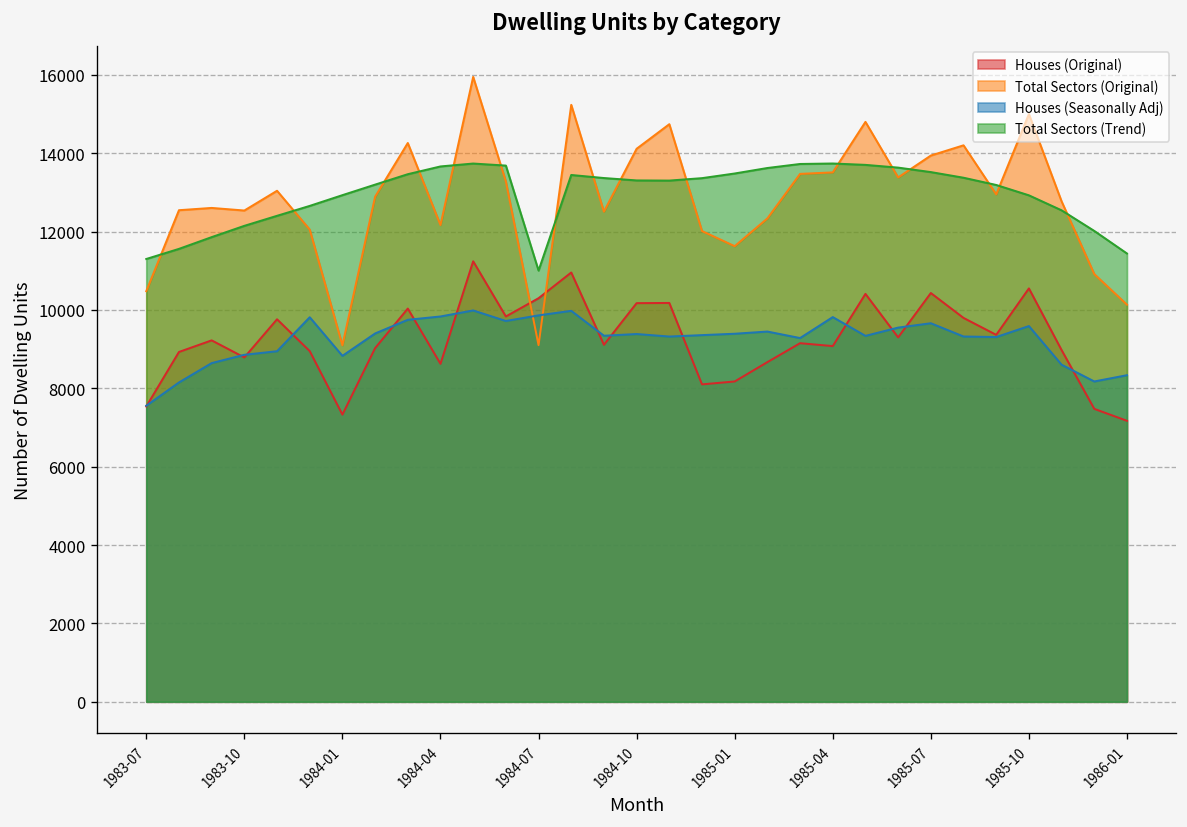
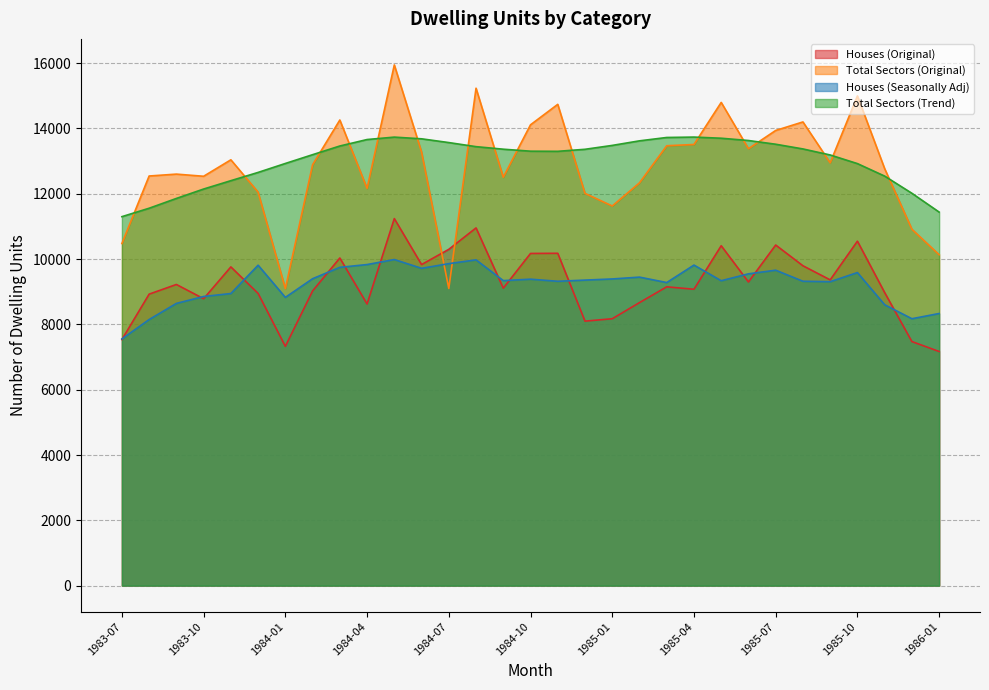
  {
    "Houses (Original)": {
      "1984-01": 7300,
      "1984-04": 8600,
      "1984-07": 10300,
      "1984-10": 10200,
      "1985-01": 8200,
      "1985-04": 9100,
      "1985-07": 10400,
      "1985-10": 10500,
      "1986-01": 7200
    },
    "Total Sectors (Original)": {
      "1983-07": 10500,
      "1983-10": 12500,
      "1984-01": 9100,
      "1984-04": 12200,
      "1984-07": 9100,
      "1984-10": 14100,
      "1985-01": 11600,
      "1985-04": 13500,
      "1985-07": 13900,
      "1986-01": 10100
    },
    "Houses (Seasonally Adj)": {
      "1984-01": 8800,
      "1984-04": 9800,
      "1984-07": 9900,
      "1984-10": 9400,
      "1985-01": 9400,
      "1985-04": 9800,
      "1985-07": 9700,
      "1985-10": 9600,
      "1986-01": 8300
    },
    "Total Sectors (Trend)": {
      "1983-07": 11300,
      "1983-10": 12100,
      "1984-01": 12900,
      "1984-04": 13700,
-     "1984-07": 11000,
+     "1984-07": 13600,
      "1984-10": 13300,
      "1985-01": 13500,
      "1985-04": 13700,
      "1985-07": 13500,
      "1985-10": 12900,
      "1986-01": 11400
    }
  }
